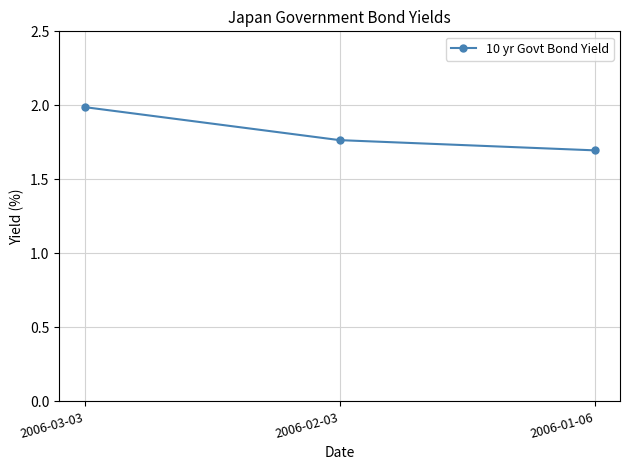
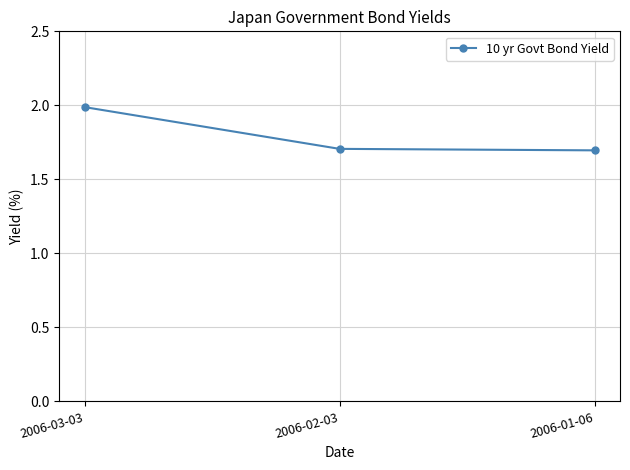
  {
    "2006-03-03": 1.99,
-   "2006-02-03": 1.77,
+   "2006-02-03": 1.71,
    "2006-01-06": 1.70
  }
